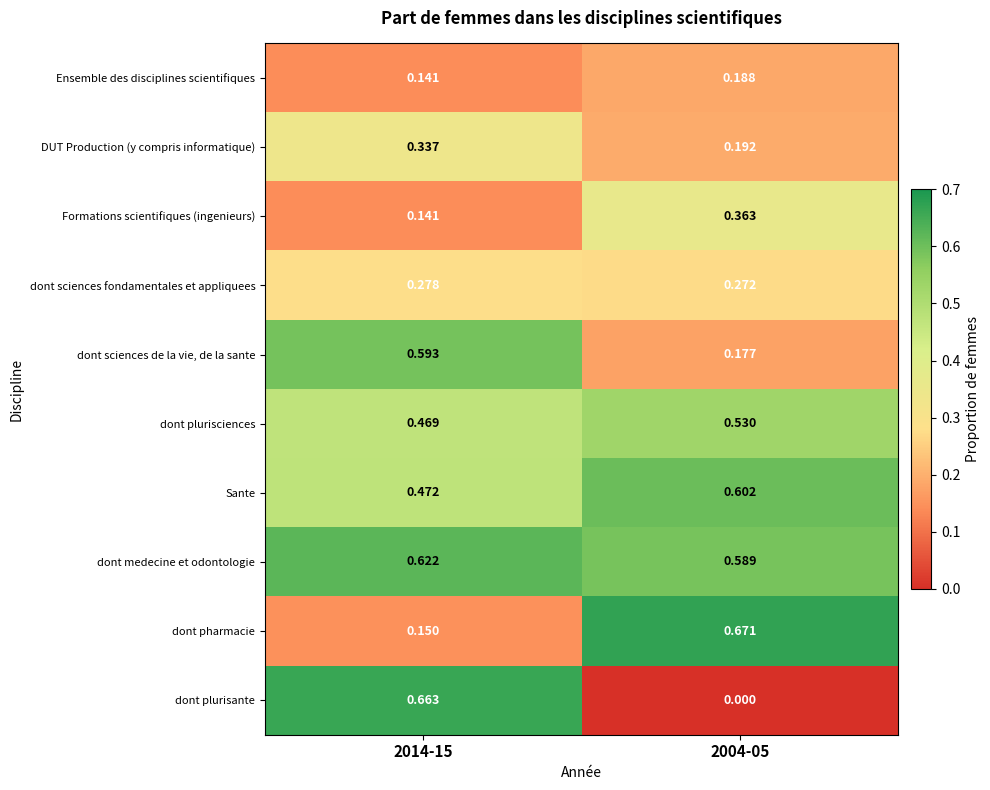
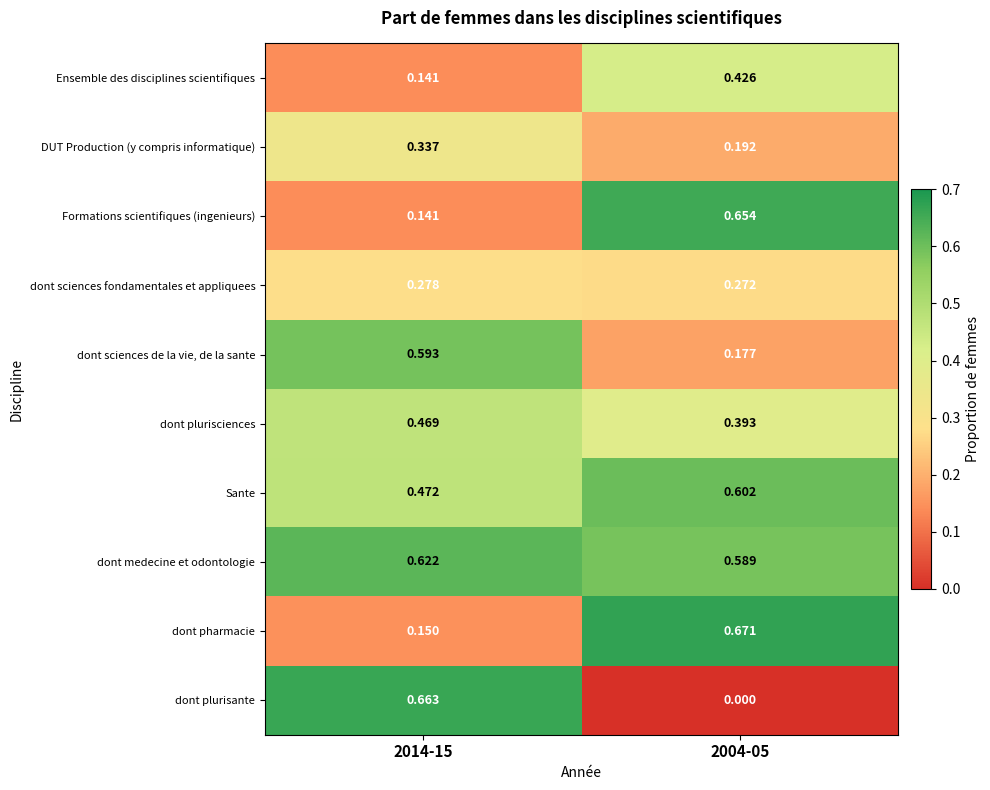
  {
    "Ensemble des disciplines scientifiques": {
      "2014-15": 0.141,
-     "2004-05": 0.188
+     "2004-05": 0.426
    },
    "DUT Production (y compris informatique)": {
      "2014-15": 0.337,
      "2004-05": 0.192
    },
    "Formations scientifiques (ingenieurs)": {
      "2014-15": 0.141,
-     "2004-05": 0.363
+     "2004-05": 0.654
    },
    "dont sciences fondamentales et appliquees": {
      "2014-15": 0.278,
      "2004-05": 0.272
    },
    "dont sciences de la vie, de la sante": {
      "2014-15": 0.593,
      "2004-05": 0.177
    },
    "dont plurisciences": {
      "2014-15": 0.469,
-     "2004-05": 0.530
+     "2004-05": 0.393
    },
    "Sante": {
      "2014-15": 0.472,
      "2004-05": 0.602
    },
    "dont medecine et odontologie": {
      "2014-15": 0.622,
      "2004-05": 0.589
    },
    "dont pharmacie": {
      "2014-15": 0.150,
      "2004-05": 0.671
    },
    "dont plurisante": {
      "2014-15": 0.663,
      "2004-05": 0.000
    }
  }
